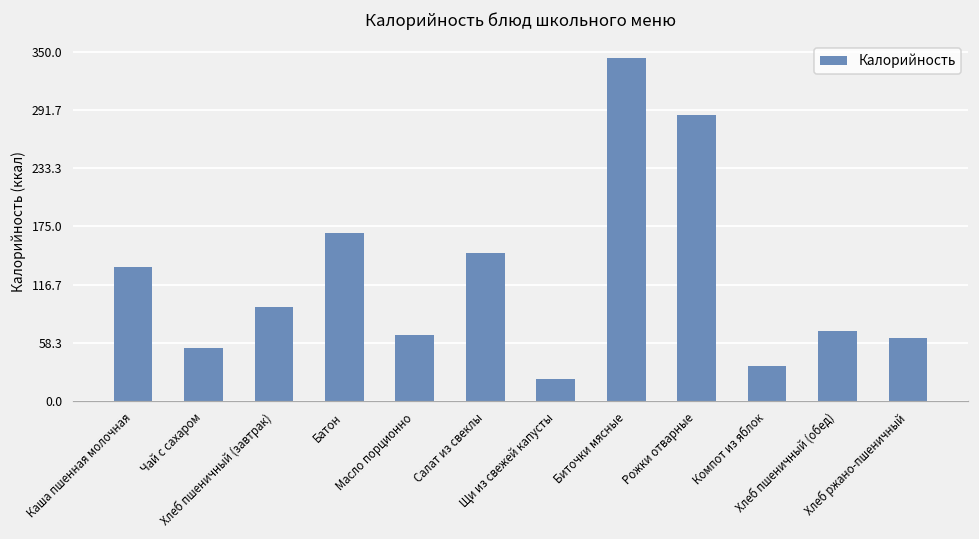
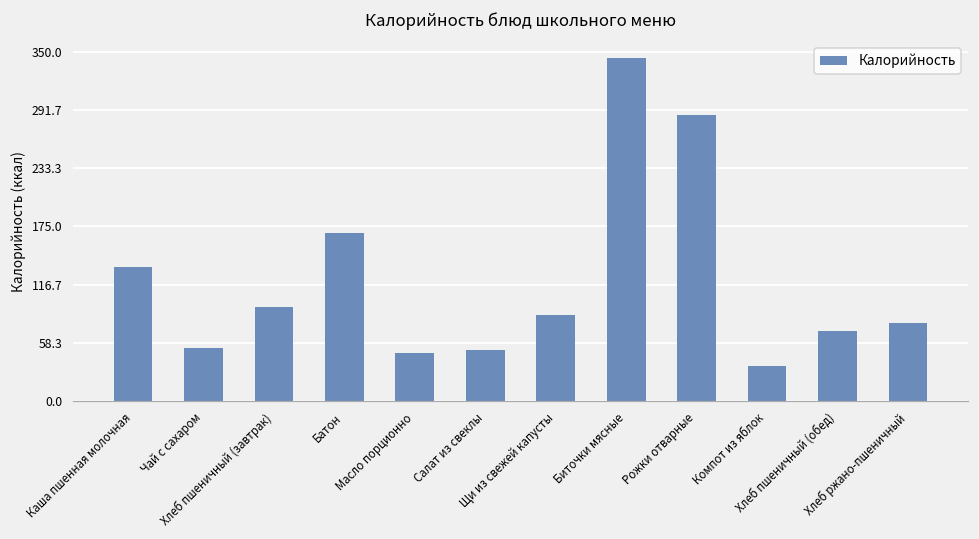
  {
    "Каша пшенная молочная": 130,
    "Чай с сахаром": 50,
    "Хлеб пшеничный (завтрак)": 90,
    "Батон": 170,
-   "Масло порционно": 70,
-   "Салат из свеклы": 150,
-   "Щи из свежей капусты": 20,
+   "Масло порционно": 50,
+   "Салат из свеклы": 50,
+   "Щи из свежей капусты": 90,
    "Биточки мясные": 340,
    "Рожки отварные": 290,
    "Компот из яблок": 40,
    "Хлеб пшеничный (обед)": 70,
-   "Хлеб ржано-пшеничный": 60
+   "Хлеб ржано-пшеничный": 80
  }
